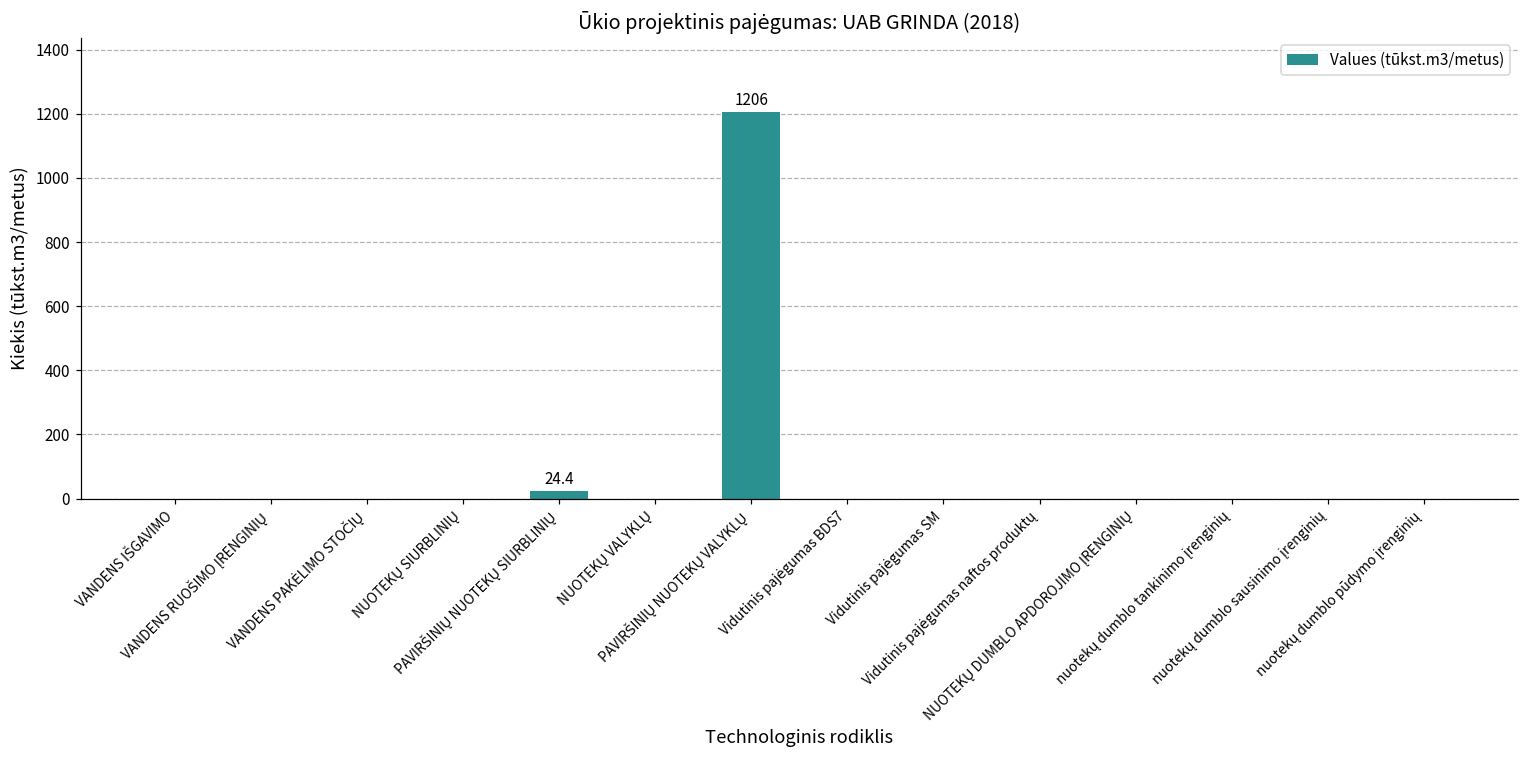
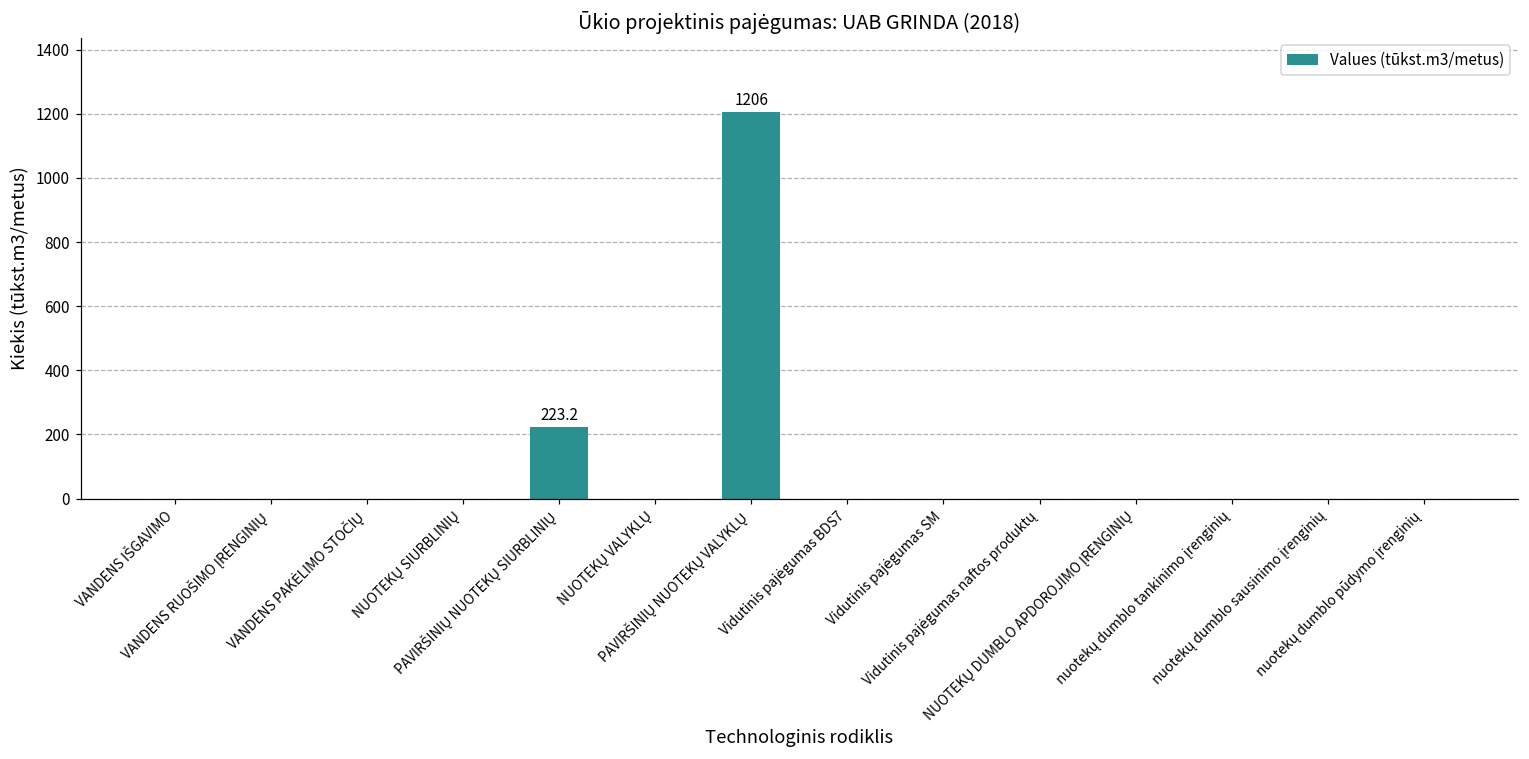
  {
-   "PAVIRŠINIŲ NUOTEKŲ SIURBLINIŲ": 24.4,
+   "PAVIRŠINIŲ NUOTEKŲ SIURBLINIŲ": 223.2,
    "PAVIRŠINIŲ NUOTEKŲ VALYKLŲ": 1206
  }
